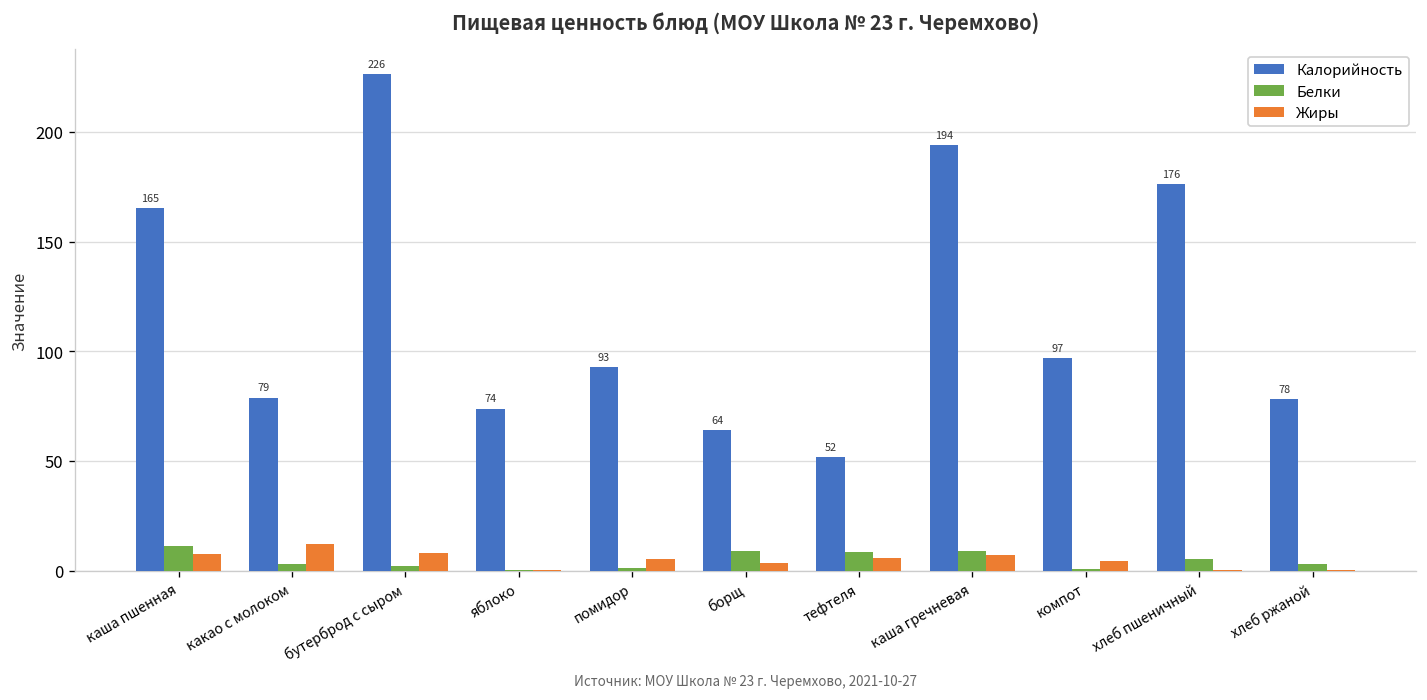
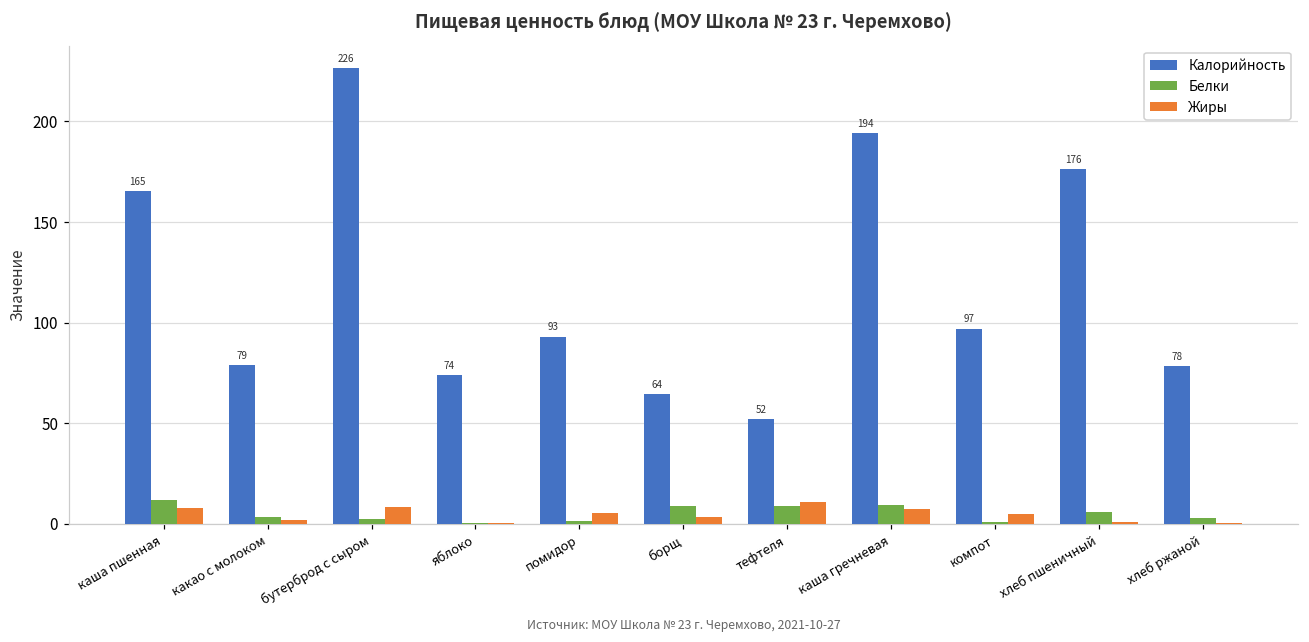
  {
    "Калорийность": {
      "каша пшенная": 165,
      "какао с молоком": 79,
      "бутерброд с сыром": 226,
      "яблоко": 74,
      "помидор": 93,
      "борщ": 64,
      "тефтеля": 52,
      "каша гречневая": 194,
      "компот": 97,
      "хлеб пшеничный": 176,
      "хлеб ржаной": 78
    },
    "Белки": {
      "каша пшенная": 12,
      "какао с молоком": 3,
      "бутерброд с сыром": 2,
      "помидор": 1,
      "борщ": 9,
      "тефтеля": 9,
      "каша гречневая": 9,
      "хлеб пшеничный": 6,
      "хлеб ржаной": 3
    },
    "Жиры": {
      "каша пшенная": 8,
-     "какао с молоком": 12,
+     "какао с молоком": 2,
      "бутерброд с сыром": 8,
      "помидор": 5,
      "борщ": 3,
-     "тефтеля": 6,
+     "тефтеля": 11,
      "каша гречневая": 7,
      "компот": 5
    }
  }
